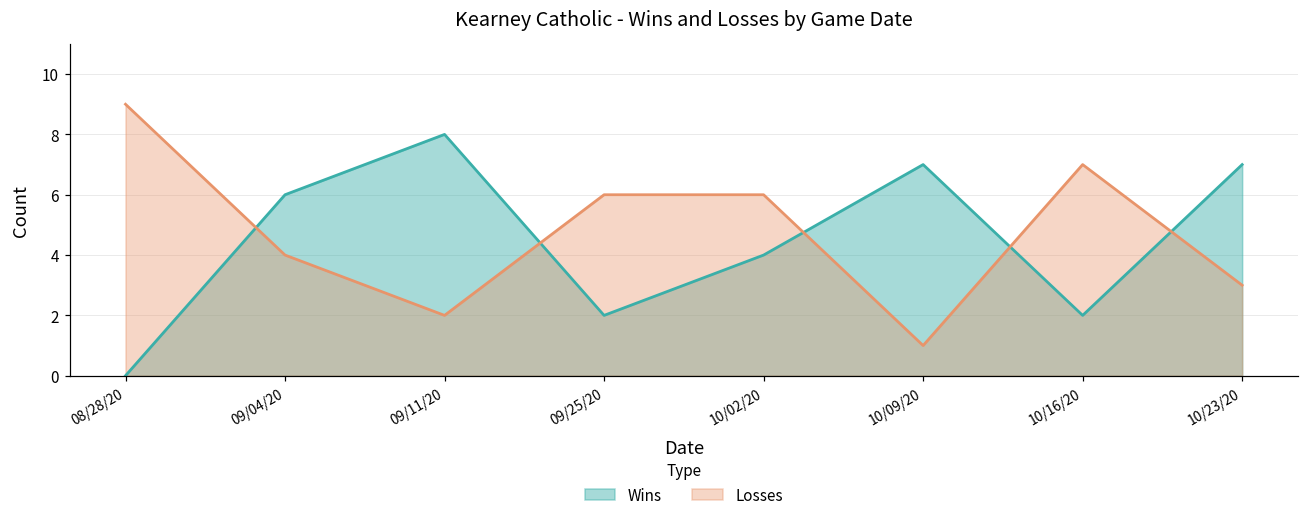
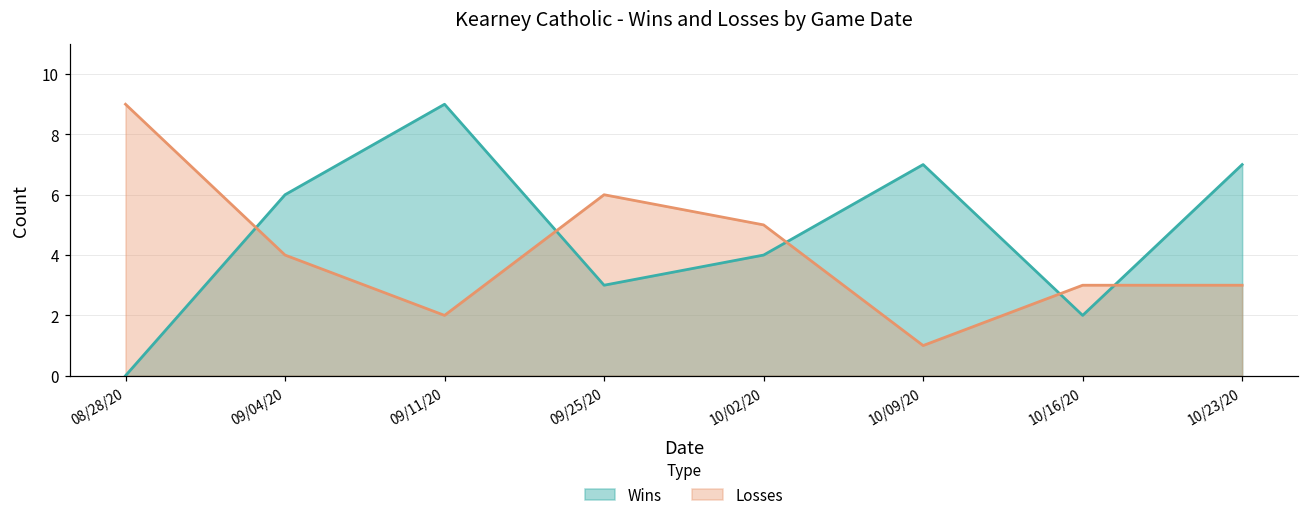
  {
    "Wins": {
      "08/28/20": 0,
      "09/04/20": 6,
-     "09/11/20": 8,
-     "09/25/20": 2,
+     "09/11/20": 9,
+     "09/25/20": 3,
      "10/02/20": 4,
      "10/09/20": 7,
      "10/16/20": 2,
      "10/23/20": 7
    },
    "Losses": {
      "08/28/20": 9,
      "09/04/20": 4,
      "09/11/20": 2,
      "09/25/20": 6,
-     "10/02/20": 6,
+     "10/02/20": 5,
      "10/09/20": 1,
-     "10/16/20": 7,
+     "10/16/20": 3,
      "10/23/20": 3
    }
  }
